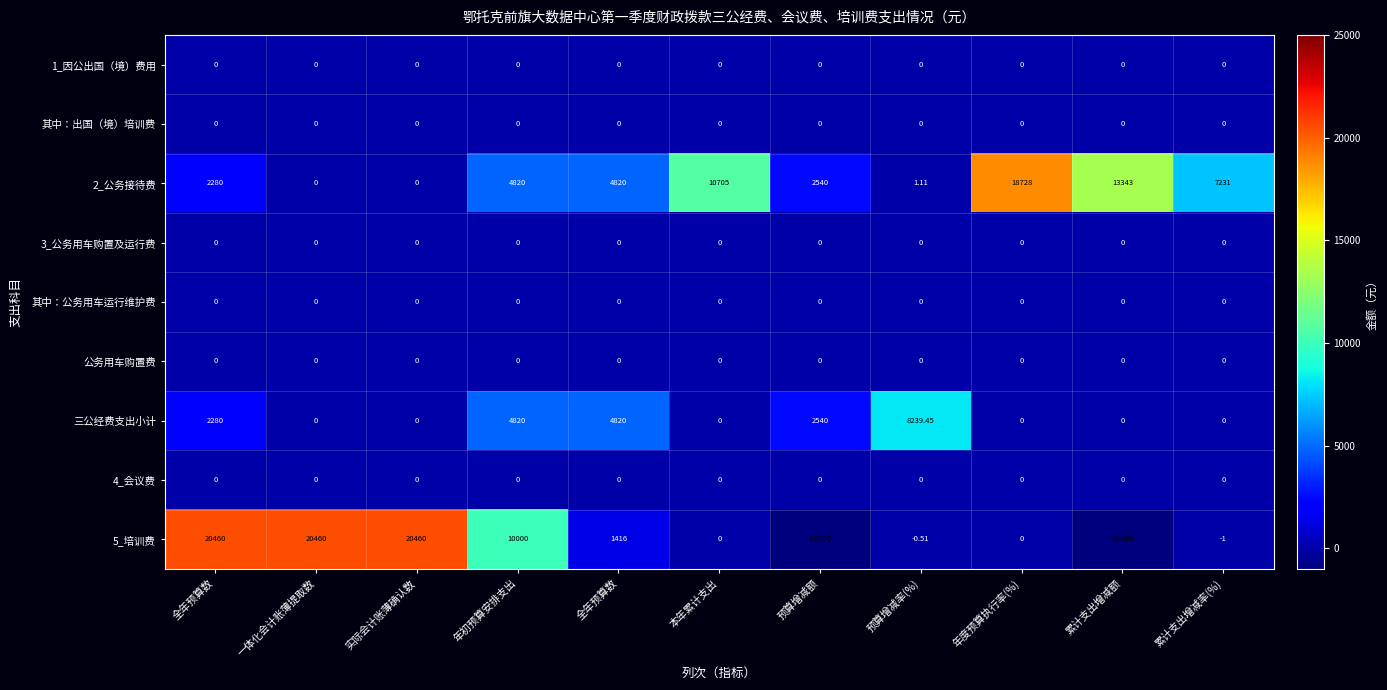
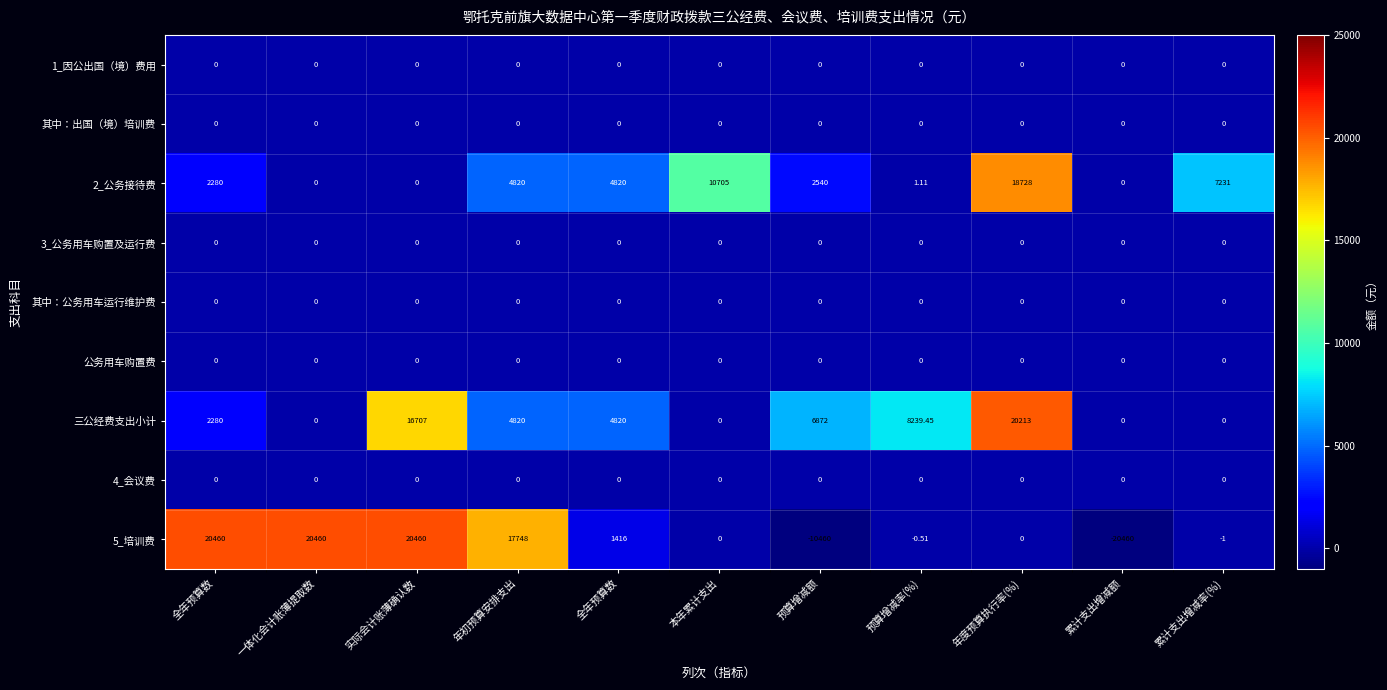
  {
    "1_因公出国（境）费用": {
      "一体化会计账薄提取数": 0,
      "实际会计账薄确认数": 0,
      "年初预算安排支出": 0,
      "本年累计支出": 0,
      "预算增减额": 0,
      "预算增减率(%)": 0,
      "年度预算执行率(%)": 0,
      "累计支出增减额": 0,
      "累计支出增减率(%)": 0
    },
    "其中：出国（境）培训费": {
      "一体化会计账薄提取数": 0,
      "实际会计账薄确认数": 0,
      "年初预算安排支出": 0,
      "本年累计支出": 0,
      "预算增减额": 0,
      "预算增减率(%)": 0,
      "年度预算执行率(%)": 0,
      "累计支出增减额": 0,
      "累计支出增减率(%)": 0
    },
    "2_公务接待费": {
      "一体化会计账薄提取数": 0,
      "实际会计账薄确认数": 0,
      "年初预算安排支出": 4820,
      "本年累计支出": 10705,
      "预算增减额": 2540,
      "预算增减率(%)": 1.11,
      "年度预算执行率(%)": 18728,
-     "累计支出增减额": 13343,
+     "累计支出增减额": 0,
      "累计支出增减率(%)": 7231
    },
    "3_公务用车购置及运行费": {
      "一体化会计账薄提取数": 0,
      "实际会计账薄确认数": 0,
      "年初预算安排支出": 0,
      "本年累计支出": 0,
      "预算增减额": 0,
      "预算增减率(%)": 0,
      "年度预算执行率(%)": 0,
      "累计支出增减额": 0,
      "累计支出增减率(%)": 0
    },
    "其中：公务用车运行维护费": {
      "一体化会计账薄提取数": 0,
      "实际会计账薄确认数": 0,
      "年初预算安排支出": 0,
      "本年累计支出": 0,
      "预算增减额": 0,
      "预算增减率(%)": 0,
      "年度预算执行率(%)": 0,
      "累计支出增减额": 0,
      "累计支出增减率(%)": 0
    },
    "公务用车购置费": {
      "一体化会计账薄提取数": 0,
      "实际会计账薄确认数": 0,
      "年初预算安排支出": 0,
      "本年累计支出": 0,
      "预算增减额": 0,
      "预算增减率(%)": 0,
      "年度预算执行率(%)": 0,
      "累计支出增减额": 0,
      "累计支出增减率(%)": 0
    },
    "三公经费支出小计": {
      "一体化会计账薄提取数": 0,
-     "实际会计账薄确认数": 0,
+     "实际会计账薄确认数": 16707,
      "年初预算安排支出": 4820,
      "本年累计支出": 0,
-     "预算增减额": 2540,
+     "预算增减额": 6872,
      "预算增减率(%)": 8239.45,
-     "年度预算执行率(%)": 0,
+     "年度预算执行率(%)": 20213,
      "累计支出增减额": 0,
      "累计支出增减率(%)": 0
    },
    "4_会议费": {
      "一体化会计账薄提取数": 0,
      "实际会计账薄确认数": 0,
      "年初预算安排支出": 0,
      "本年累计支出": 0,
      "预算增减额": 0,
      "预算增减率(%)": 0,
      "年度预算执行率(%)": 0,
      "累计支出增减额": 0,
      "累计支出增减率(%)": 0
    },
    "5_培训费": {
      "一体化会计账薄提取数": 20460,
      "实际会计账薄确认数": 20460,
-     "年初预算安排支出": 10000,
+     "年初预算安排支出": 17748,
      "本年累计支出": 0,
      "预算增减额": -10460,
      "预算增减率(%)": -0.51,
      "年度预算执行率(%)": 0,
      "累计支出增减额": -20460,
      "累计支出增减率(%)": -1
    }
  }
